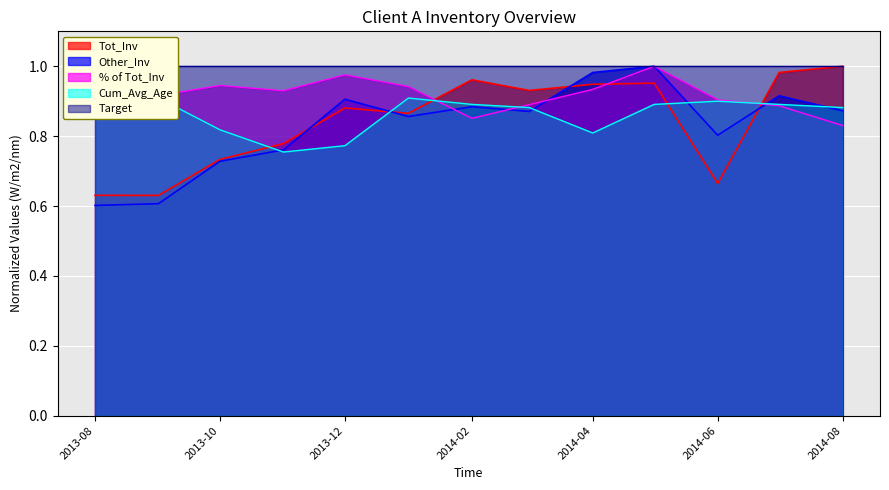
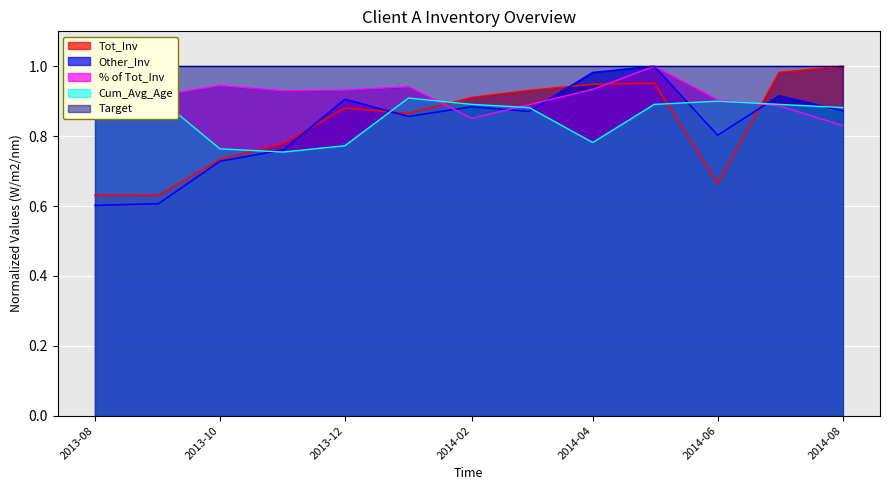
  {
    "Tot_Inv": {
      "2013-08": 0.63,
      "2013-12": 0.88,
-     "2014-02": 0.96,
+     "2014-02": 0.91,
      "2014-04": 0.95,
      "2014-06": 0.66
    },
    "Other_Inv": {
      "2013-08": 0.60,
      "2013-12": 0.91,
      "2014-04": 0.98,
      "2014-06": 0.80,
      "2014-08": 0.87
    },
    "% of Tot_Inv": {
      "2013-10": 0.94,
-     "2013-12": 0.98,
+     "2013-12": 0.93,
      "2014-02": 0.85,
      "2014-04": 0.93,
      "2014-08": 0.83
    },
    "Cum_Avg_Age": {
-     "2013-10": 0.82,
+     "2013-10": 0.76,
      "2013-12": 0.77,
-     "2014-04": 0.81,
+     "2014-04": 0.78,
      "2014-08": 0.88
    },
    "Target": {
      "2013-10": 1.00,
      "2013-12": 1.00,
      "2014-02": 1.00,
      "2014-04": 1.00,
      "2014-06": 1.00
    }
  }
